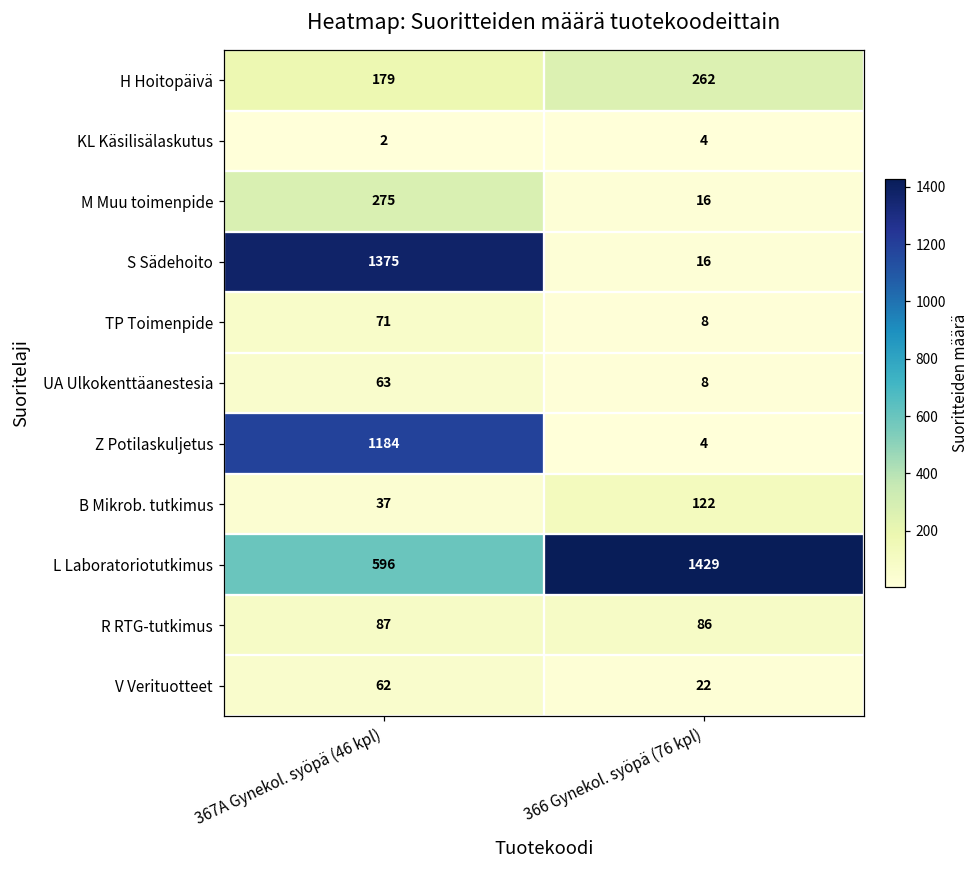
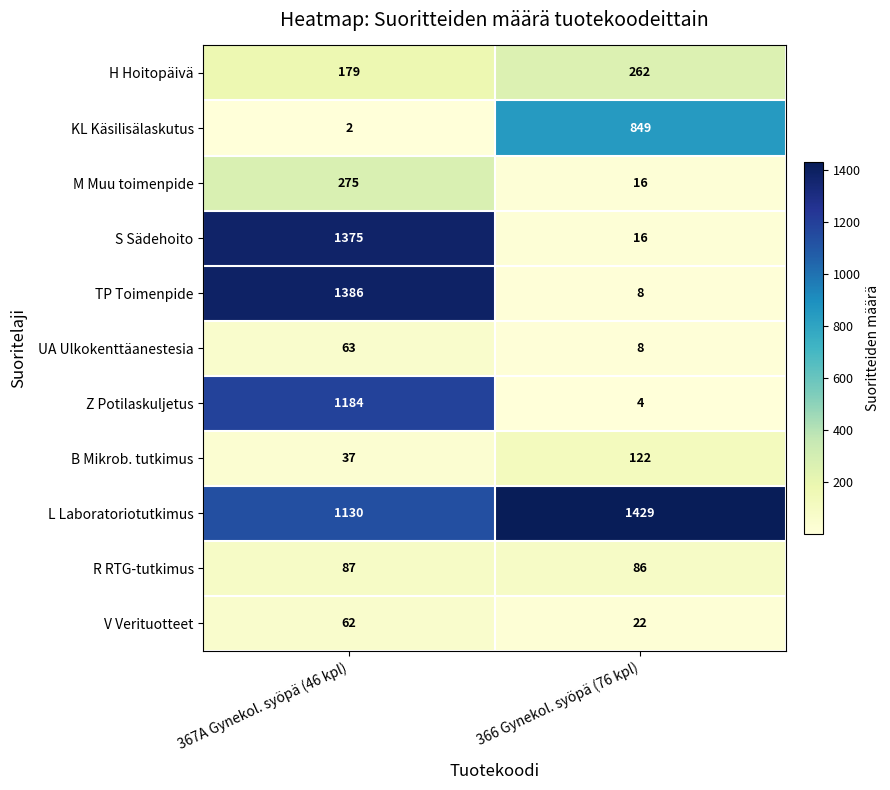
  {
    "H Hoitopäivä": {
      "367A Gynekol. syöpä (46 kpl)": 179,
      "366 Gynekol. syöpä (76 kpl)": 262
    },
    "KL Käsilisälaskutus": {
      "367A Gynekol. syöpä (46 kpl)": 2,
-     "366 Gynekol. syöpä (76 kpl)": 4
+     "366 Gynekol. syöpä (76 kpl)": 849
    },
    "M Muu toimenpide": {
      "367A Gynekol. syöpä (46 kpl)": 275,
      "366 Gynekol. syöpä (76 kpl)": 16
    },
    "S Sädehoito": {
      "367A Gynekol. syöpä (46 kpl)": 1375,
      "366 Gynekol. syöpä (76 kpl)": 16
    },
    "TP Toimenpide": {
-     "367A Gynekol. syöpä (46 kpl)": 71,
+     "367A Gynekol. syöpä (46 kpl)": 1386,
      "366 Gynekol. syöpä (76 kpl)": 8
    },
    "UA Ulkokenttäanestesia": {
      "367A Gynekol. syöpä (46 kpl)": 63,
      "366 Gynekol. syöpä (76 kpl)": 8
    },
    "Z Potilaskuljetus": {
      "367A Gynekol. syöpä (46 kpl)": 1184,
      "366 Gynekol. syöpä (76 kpl)": 4
    },
    "B Mikrob. tutkimus": {
      "367A Gynekol. syöpä (46 kpl)": 37,
      "366 Gynekol. syöpä (76 kpl)": 122
    },
    "L Laboratoriotutkimus": {
-     "367A Gynekol. syöpä (46 kpl)": 596,
+     "367A Gynekol. syöpä (46 kpl)": 1130,
      "366 Gynekol. syöpä (76 kpl)": 1429
    },
    "R RTG-tutkimus": {
      "367A Gynekol. syöpä (46 kpl)": 87,
      "366 Gynekol. syöpä (76 kpl)": 86
    },
    "V Verituotteet": {
      "367A Gynekol. syöpä (46 kpl)": 62,
      "366 Gynekol. syöpä (76 kpl)": 22
    }
  }
